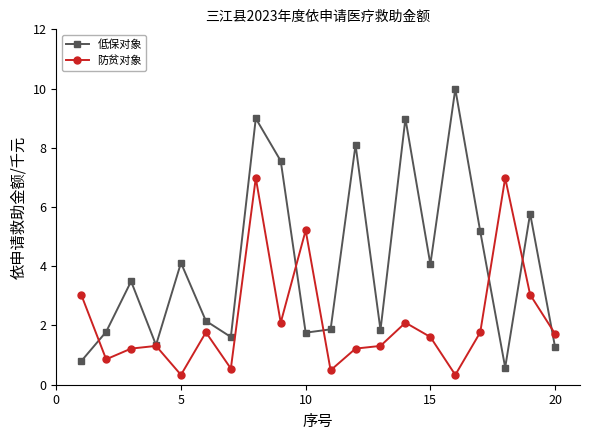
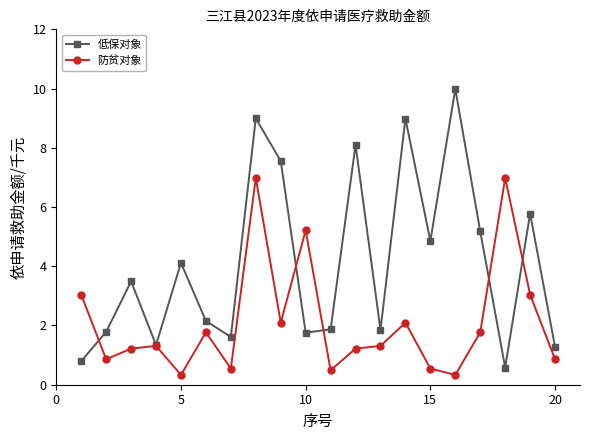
  {
    "低保对象": {
      "5": 4.1,
      "10": 1.8,
-     "15": 4.1,
+     "15": 4.9,
      "20": 1.3
    },
    "防贫对象": {
      "5": 0.3,
      "10": 5.2,
-     "15": 1.6,
-     "20": 1.7
+     "15": 0.5,
+     "20": 0.9
    }
  }
